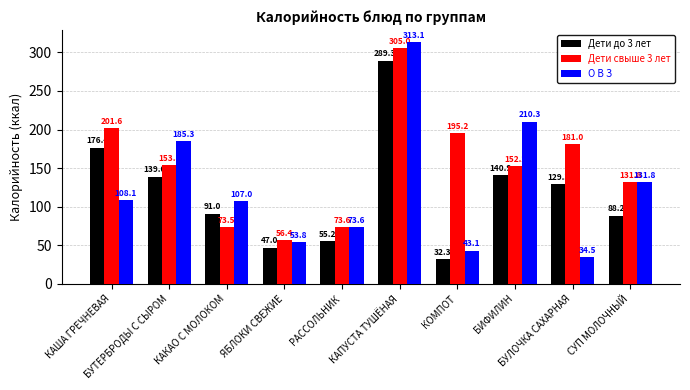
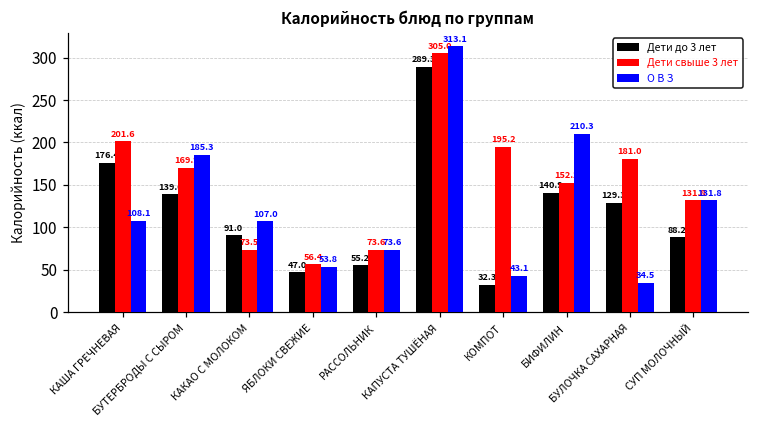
  {
    "Дети до 3 лет": {
      "КАША ГРЕЧНЕВАЯ": 176.4,
      "БУТЕРБРОДЫ С СЫРОМ": 139.0,
      "КАКАО С МОЛОКОМ": 91.0,
      "ЯБЛОКИ СВЕЖИЕ": 47.0,
      "РАССОЛЬНИК": 55.2,
      "КАПУСТА ТУШЁНАЯ": 289.3,
      "КОМПОТ": 32.3,
      "БИФИЛИН": 140.9,
      "БУЛОЧКА САХАРНАЯ": 129.3,
      "СУП МОЛОЧНЫЙ": 88.2
    },
    "Дети свыше 3 лет": {
      "КАША ГРЕЧНЕВАЯ": 201.6,
-     "БУТЕРБРОДЫ С СЫРОМ": 153.8,
+     "БУТЕРБРОДЫ С СЫРОМ": 169.9,
      "КАКАО С МОЛОКОМ": 73.5,
      "ЯБЛОКИ СВЕЖИЕ": 56.4,
      "КАПУСТА ТУШЁНАЯ": 305.0,
      "КОМПОТ": 195.2,
      "БИФИЛИН": 152.2,
      "БУЛОЧКА САХАРНАЯ": 181.0
    },
    "О В З": {
      "КАША ГРЕЧНЕВАЯ": 108.1,
      "БУТЕРБРОДЫ С СЫРОМ": 185.3,
      "КАКАО С МОЛОКОМ": 107.0,
      "ЯБЛОКИ СВЕЖИЕ": 53.8,
      "КАПУСТА ТУШЁНАЯ": 313.1,
      "КОМПОТ": 43.1,
      "БИФИЛИН": 210.3,
      "БУЛОЧКА САХАРНАЯ": 34.5
    }
  }
